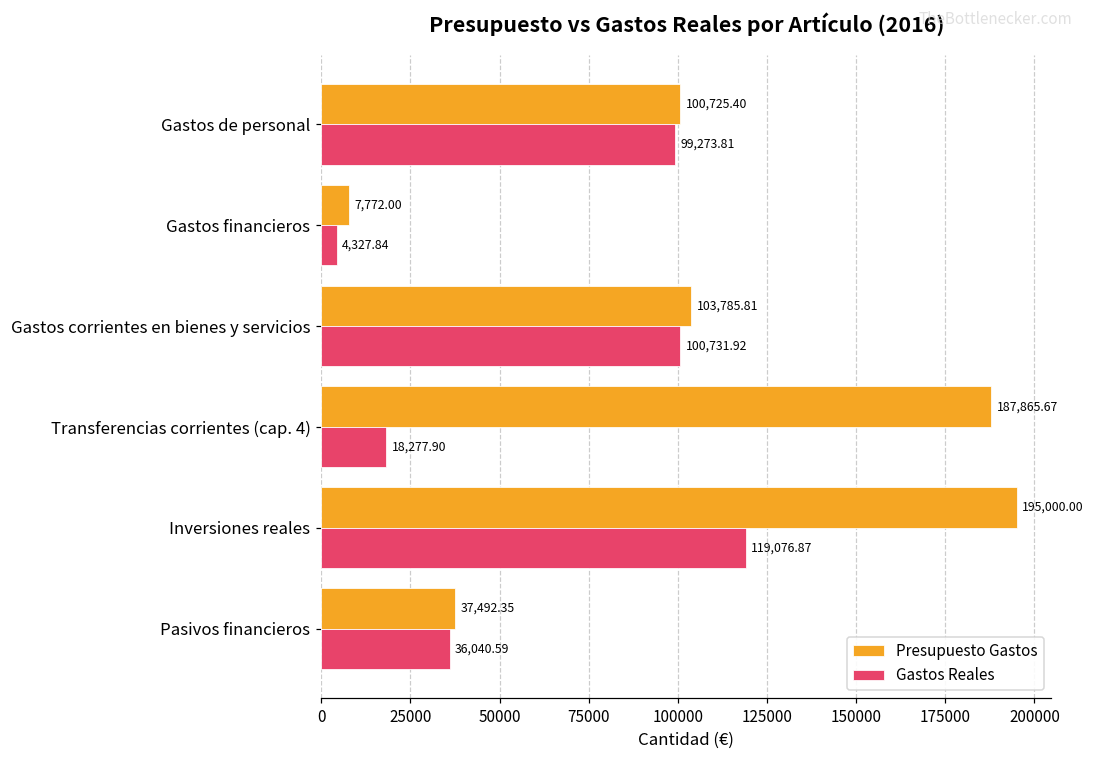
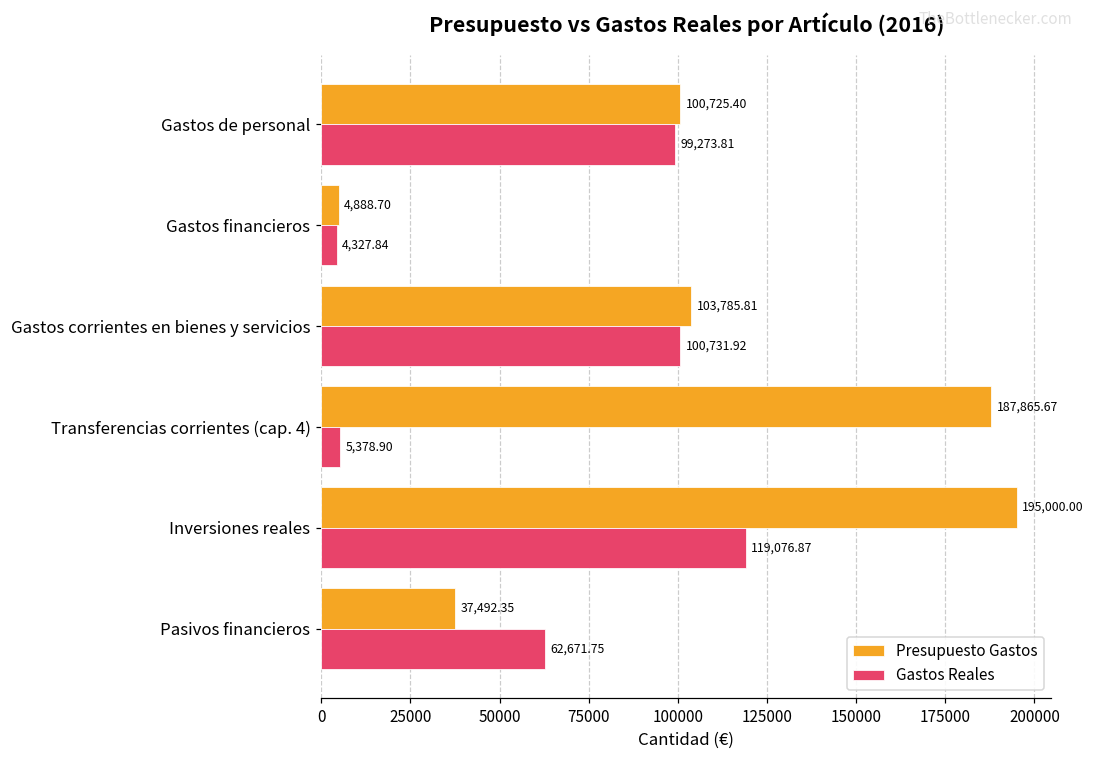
  {
    "Presupuesto Gastos": {
      "Gastos de personal": "100,725.40",
-     "Gastos financieros": "7,772.00",
+     "Gastos financieros": "4,888.70",
      "Gastos corrientes en bienes y servicios": "103,785.81",
      "Transferencias corrientes (cap. 4)": "187,865.67",
      "Inversiones reales": "195,000.00",
      "Pasivos financieros": "37,492.35"
    },
    "Gastos Reales": {
      "Gastos de personal": "99,273.81",
      "Gastos financieros": "4,327.84",
      "Gastos corrientes en bienes y servicios": "100,731.92",
-     "Transferencias corrientes (cap. 4)": "18,277.90",
+     "Transferencias corrientes (cap. 4)": "5,378.90",
      "Inversiones reales": "119,076.87",
-     "Pasivos financieros": "36,040.59"
+     "Pasivos financieros": "62,671.75"
    }
  }
